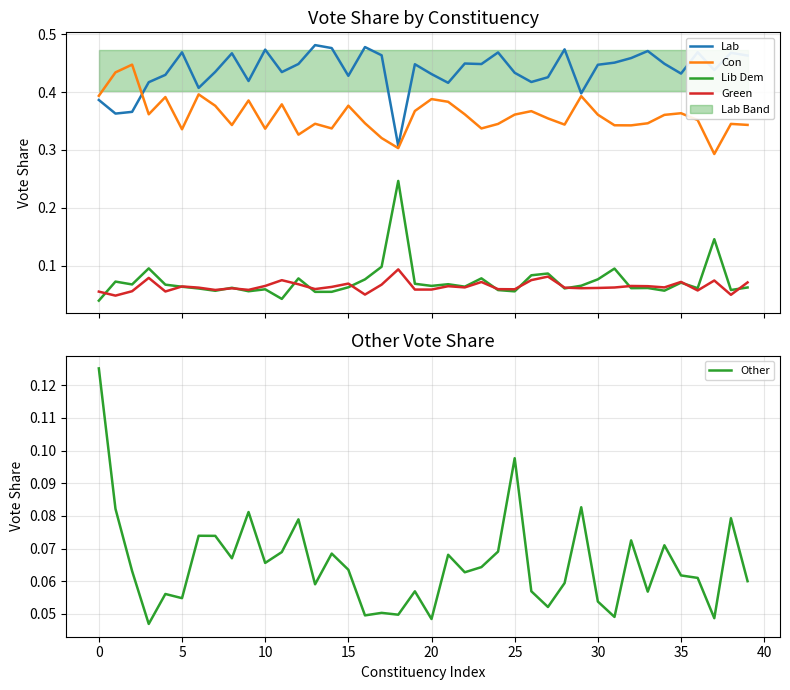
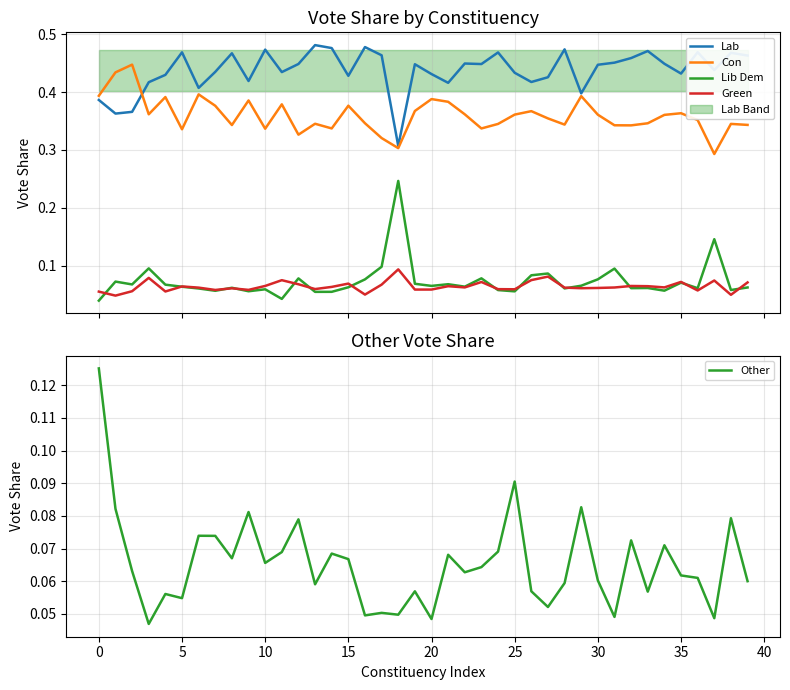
  {
    "Other Vote Share": {
      "0": 0.125,
      "5": 0.055,
      "10": 0.066,
-     "15": 0.064,
+     "15": 0.067,
      "20": 0.048,
-     "25": 0.098,
-     "30": 0.054,
+     "25": 0.091,
+     "30": 0.060,
      "35": 0.062
    }
  }
